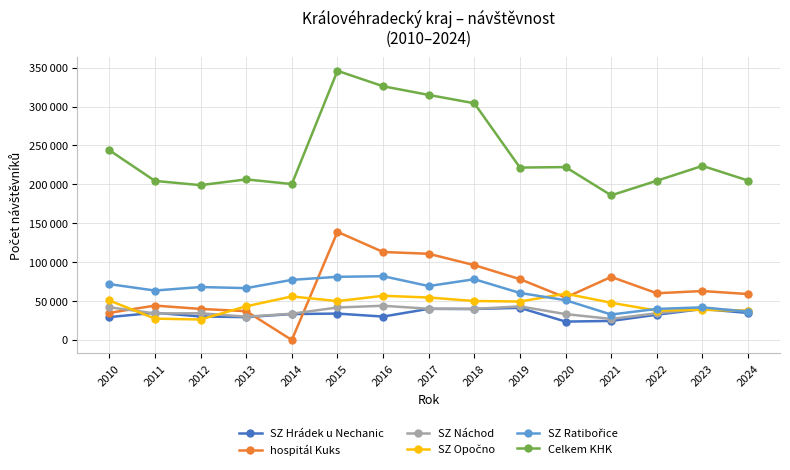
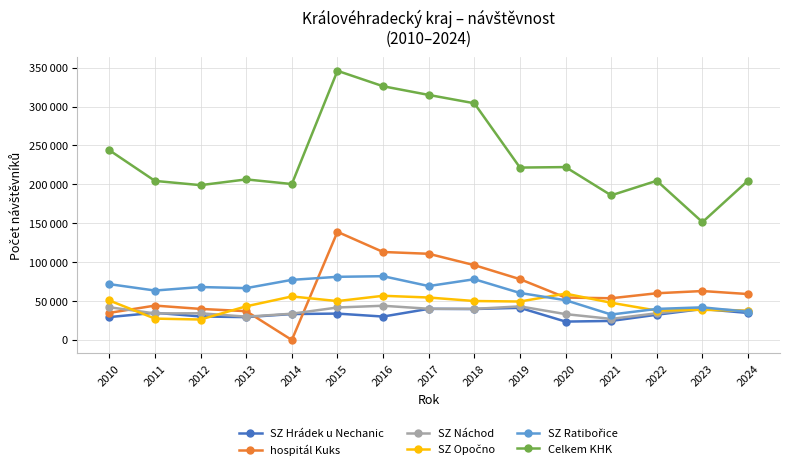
  {
    "hospitál Kuks": {
      "2010": 30000,
      "2011": 40000,
      "2012": 40000,
      "2013": 40000,
      "2014": 0,
      "2015": 140000,
      "2016": 110000,
      "2017": 110000,
      "2018": 100000,
      "2019": 80000,
      "2020": 50000,
-     "2021": 80000,
+     "2021": 50000,
      "2022": 60000,
      "2023": 60000,
      "2024": 60000
    },
    "SZ Náchod": {
      "2010": 40000,
      "2012": 30000,
      "2015": 40000,
      "2016": 40000,
      "2020": 30000
    },
    "SZ Opočno": {
      "2010": 50000,
      "2011": 30000,
      "2012": 30000,
      "2013": 40000,
      "2014": 60000,
      "2015": 50000,
      "2016": 60000,
      "2017": 50000,
      "2018": 50000,
      "2019": 50000,
      "2020": 60000,
      "2021": 50000
    },
    "Celkem KHK": {
      "2010": 240000,
      "2011": 200000,
      "2012": 200000,
      "2013": 210000,
      "2014": 200000,
      "2015": 350000,
      "2016": 330000,
      "2017": 310000,
      "2018": 300000,
      "2019": 220000,
      "2020": 220000,
      "2021": 190000,
      "2022": 200000,
-     "2023": 220000,
+     "2023": 150000,
      "2024": 200000
    }
  }
